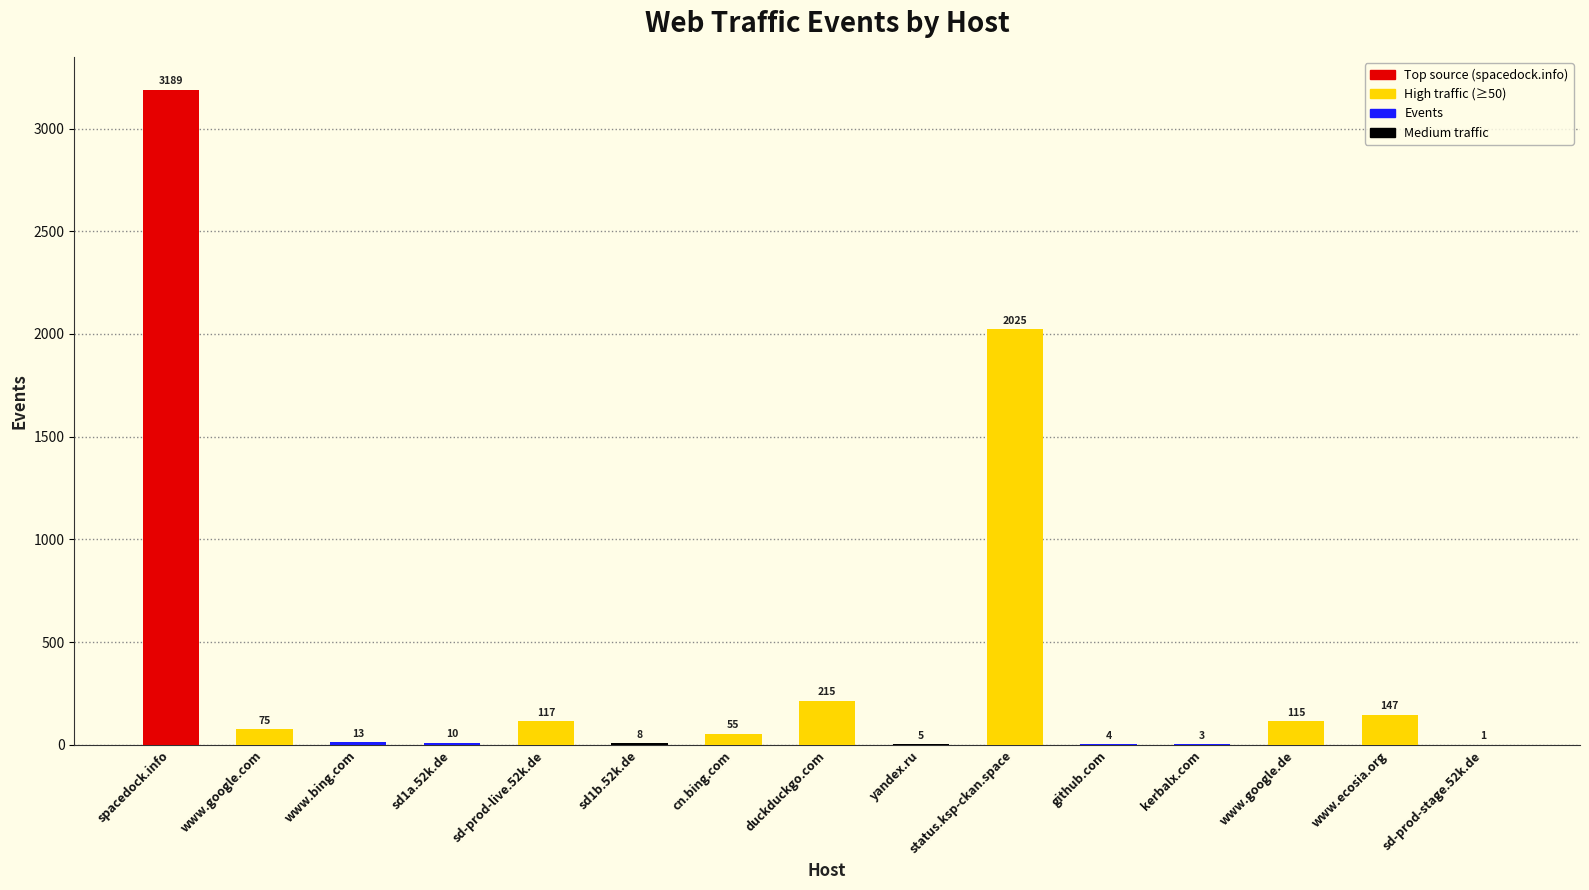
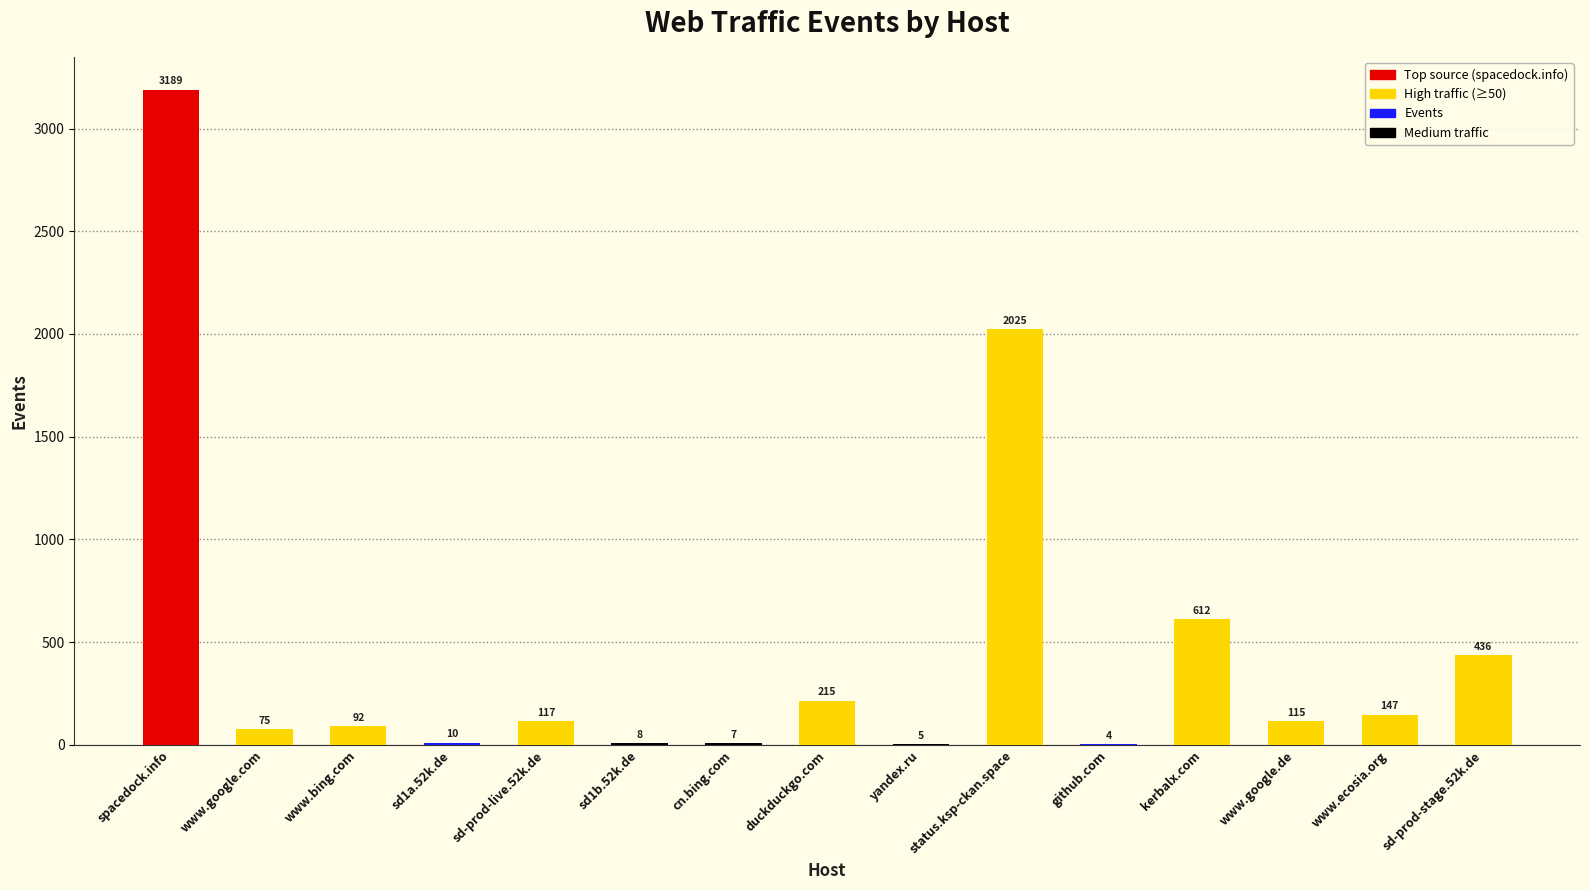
  {
    "spacedock.info": 3189,
    "www.google.com": 75,
-   "www.bing.com": 13,
+   "www.bing.com": 92,
    "sd1a.52k.de": 10,
    "sd-prod-live.52k.de": 117,
    "sd1b.52k.de": 8,
-   "cn.bing.com": 55,
+   "cn.bing.com": 7,
    "duckduckgo.com": 215,
    "yandex.ru": 5,
    "status.ksp-ckan.space": 2025,
    "github.com": 4,
-   "kerbalx.com": 3,
+   "kerbalx.com": 612,
    "www.google.de": 115,
    "www.ecosia.org": 147,
-   "sd-prod-stage.52k.de": 1
+   "sd-prod-stage.52k.de": 436
  }
